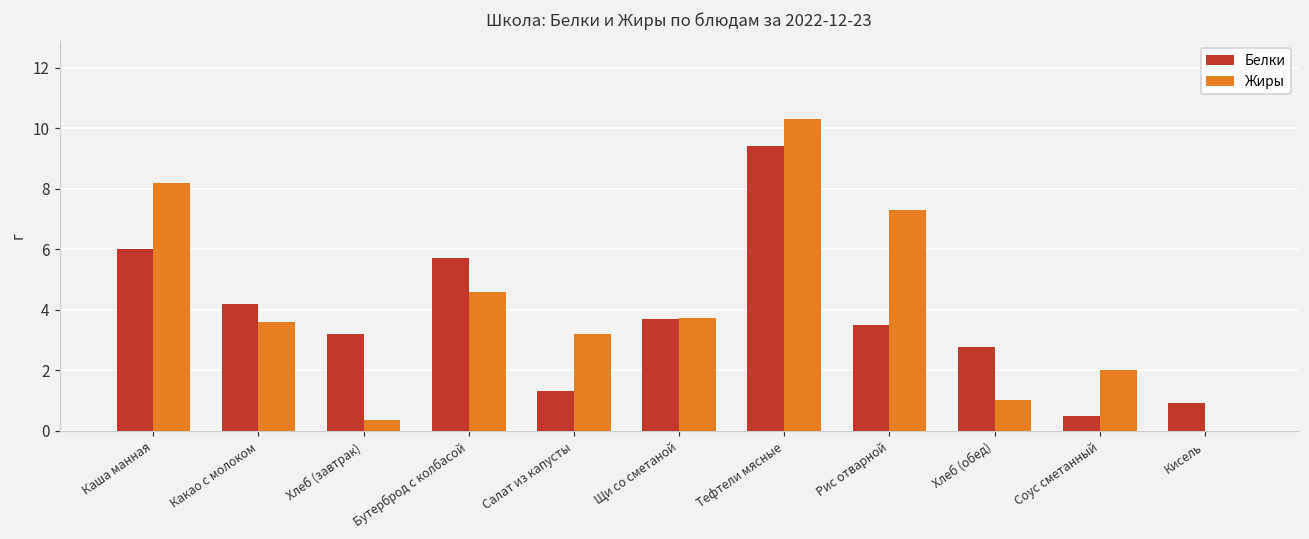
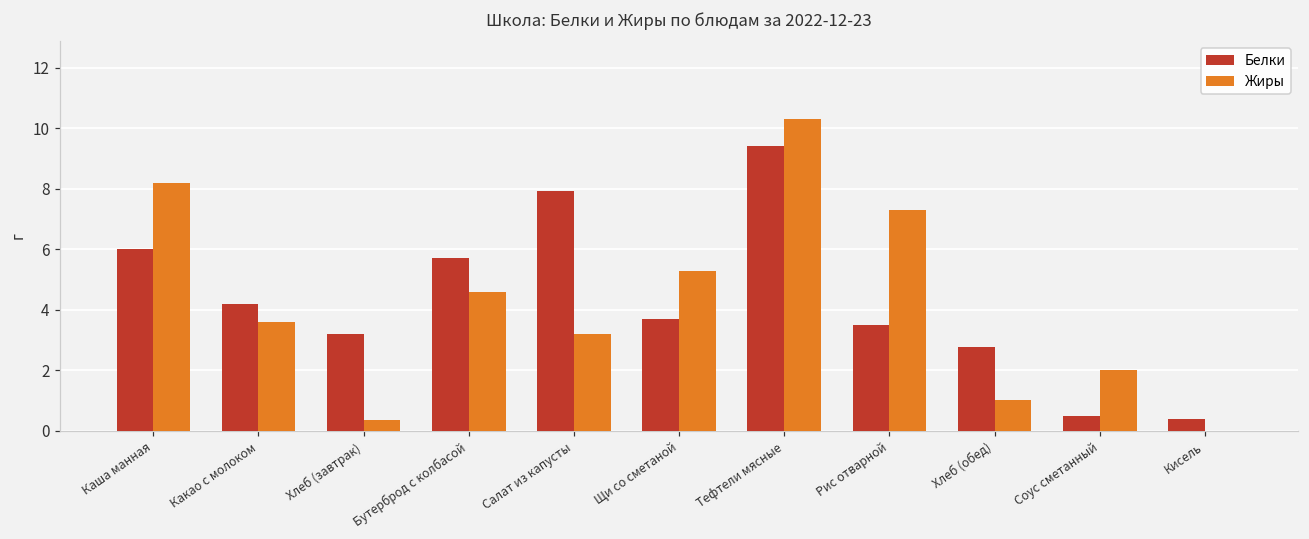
  {
    "Белки": {
      "Каша манная": 6.0,
      "Какао с молоком": 4.2,
      "Хлеб (завтрак)": 3.2,
      "Бутерброд с колбасой": 5.7,
-     "Салат из капусты": 1.3,
+     "Салат из капусты": 7.9,
      "Щи со сметаной": 3.7,
      "Тефтели мясные": 9.4,
      "Рис отварной": 3.5,
      "Хлеб (обед)": 2.8,
      "Соус сметанный": 0.5,
-     "Кисель": 0.9
+     "Кисель": 0.4
    },
    "Жиры": {
      "Каша манная": 8.2,
      "Какао с молоком": 3.6,
      "Хлеб (завтрак)": 0.4,
      "Бутерброд с колбасой": 4.6,
      "Салат из капусты": 3.2,
-     "Щи со сметаной": 3.7,
+     "Щи со сметаной": 5.3,
      "Тефтели мясные": 10.3,
      "Рис отварной": 7.3,
      "Хлеб (обед)": 1.0,
      "Соус сметанный": 2.0,
      "Кисель": 0.0
    }
  }
